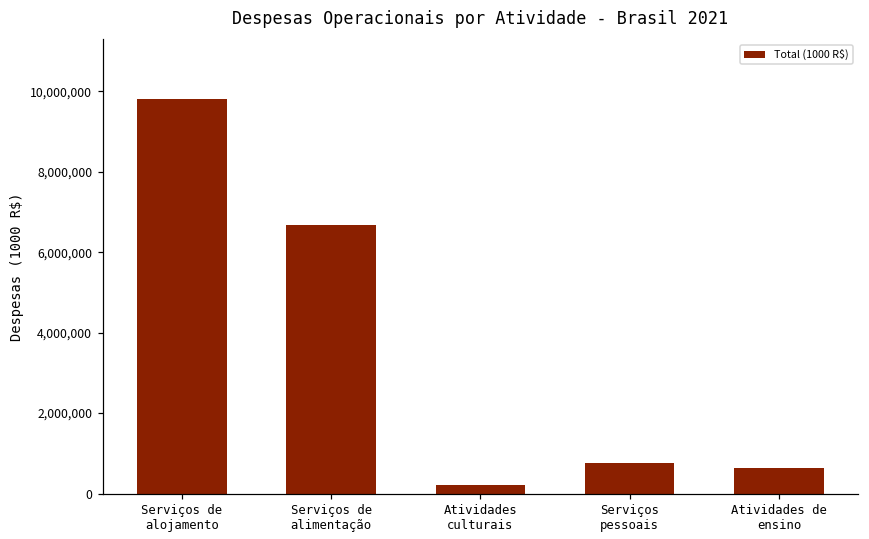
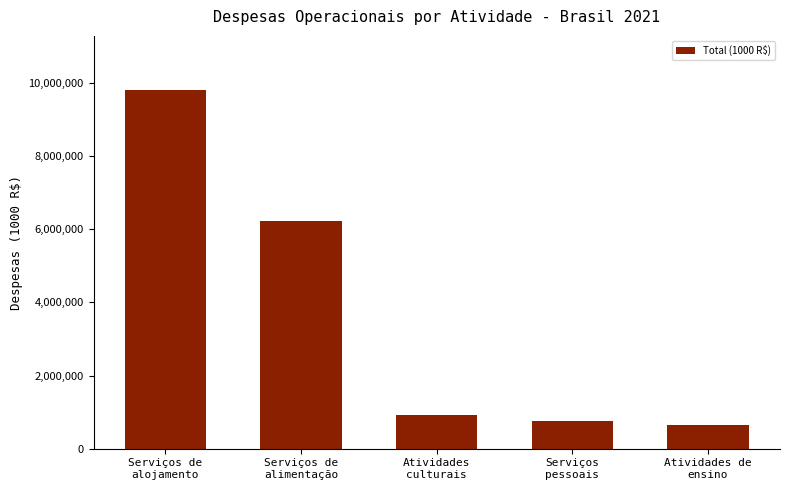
  {
    "Serviços de alojamento": "9,800,000",
-   "Serviços de alimentação": "6,700,000",
-   "Atividades culturais": "200,000",
+   "Serviços de alimentação": "6,200,000",
+   "Atividades culturais": "900,000",
    "Serviços pessoais": "800,000",
    "Atividades de ensino": "600,000"
  }
